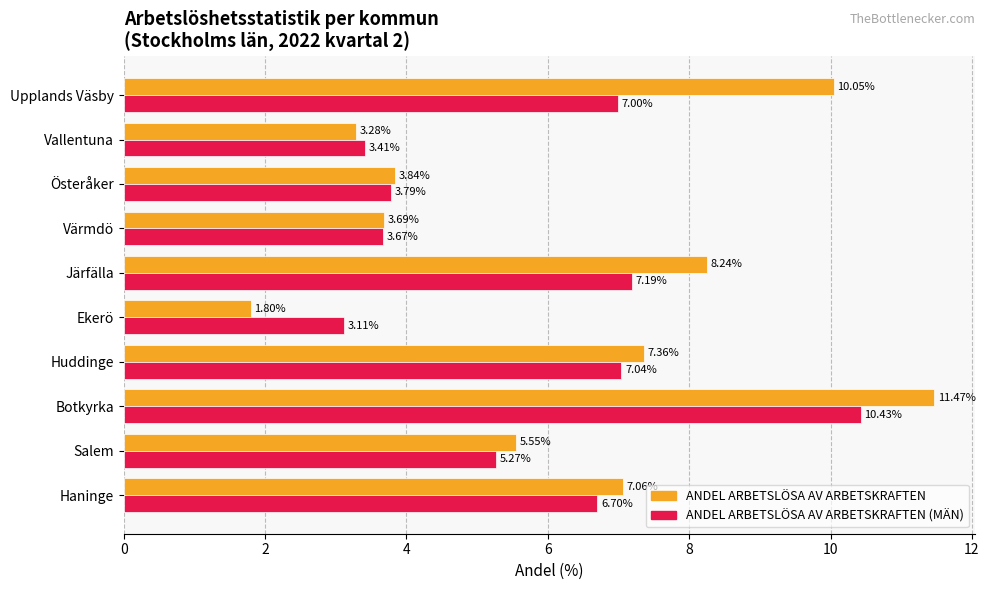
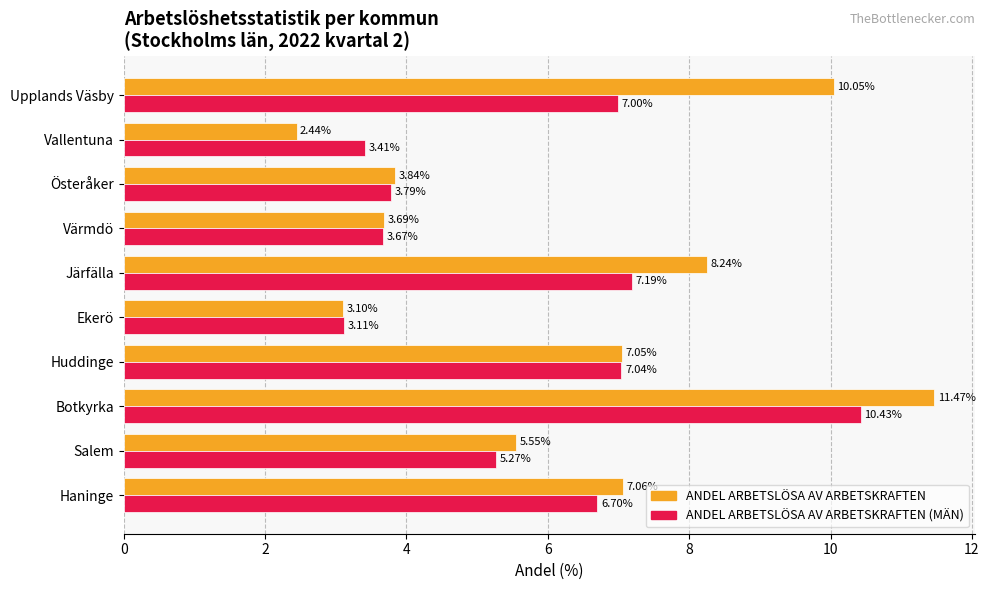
  {
    "ANDEL ARBETSLÖSA AV ARBETSKRAFTEN": {
      "Upplands Väsby": "10.05%",
-     "Vallentuna": "3.28%",
+     "Vallentuna": "2.44%",
      "Österåker": "3.84%",
      "Värmdö": "3.69%",
      "Järfälla": "8.24%",
-     "Ekerö": "1.80%",
-     "Huddinge": "7.36%",
+     "Ekerö": "3.10%",
+     "Huddinge": "7.05%",
      "Botkyrka": "11.47%",
      "Salem": "5.55%"
    },
    "ANDEL ARBETSLÖSA AV ARBETSKRAFTEN (MÄN)": {
      "Upplands Väsby": "7.00%",
      "Vallentuna": "3.41%",
      "Österåker": "3.79%",
      "Värmdö": "3.67%",
      "Järfälla": "7.19%",
      "Ekerö": "3.11%",
      "Huddinge": "7.04%",
      "Botkyrka": "10.43%",
      "Salem": "5.27%",
      "Haninge": "6.70%"
    }
  }
